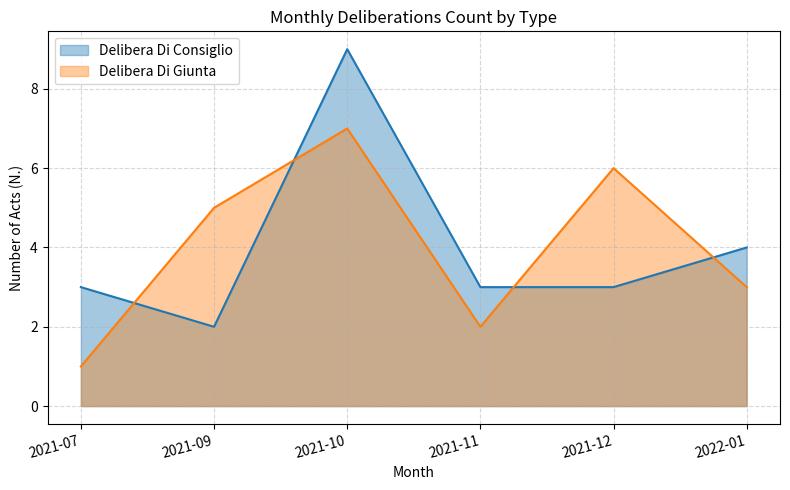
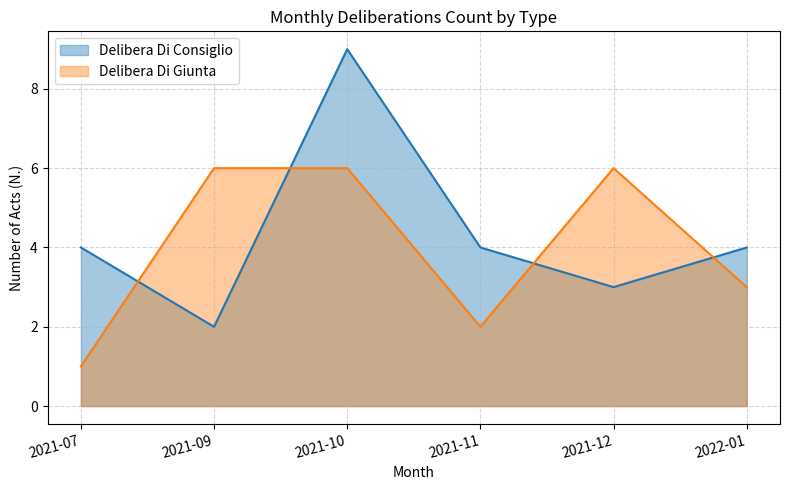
  {
    "Delibera Di Consiglio": {
-     "2021-07": 3,
+     "2021-07": 4,
      "2021-09": 2,
      "2021-10": 9,
-     "2021-11": 3,
+     "2021-11": 4,
      "2021-12": 3,
      "2022-01": 4
    },
    "Delibera Di Giunta": {
      "2021-07": 1,
-     "2021-09": 5,
-     "2021-10": 7,
+     "2021-09": 6,
+     "2021-10": 6,
      "2021-11": 2,
      "2021-12": 6,
      "2022-01": 3
    }
  }
